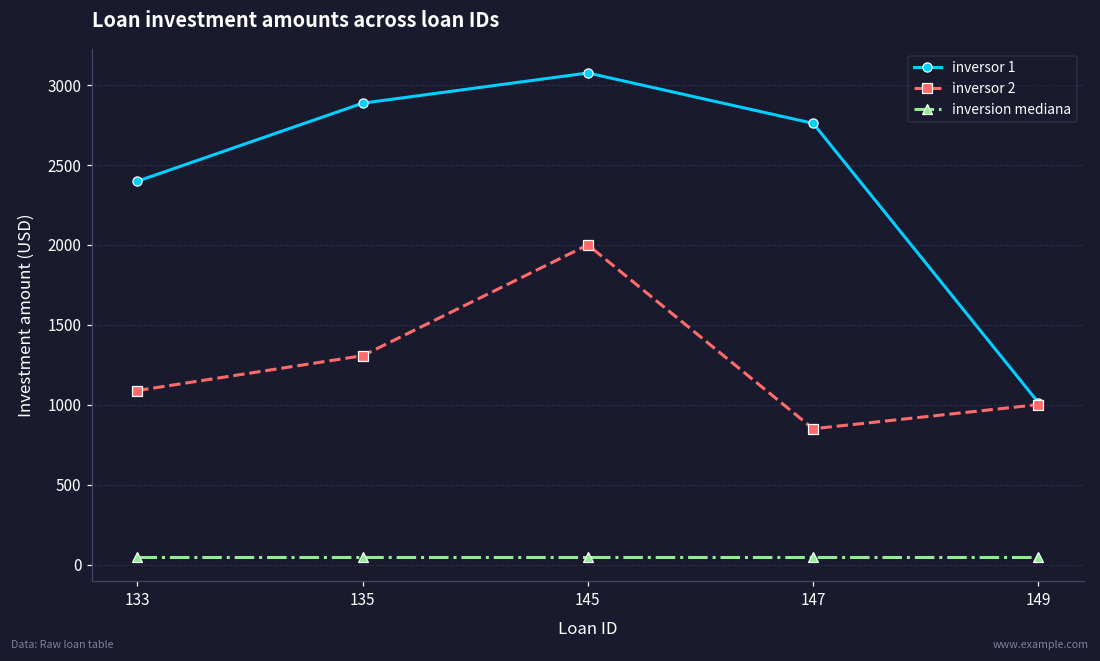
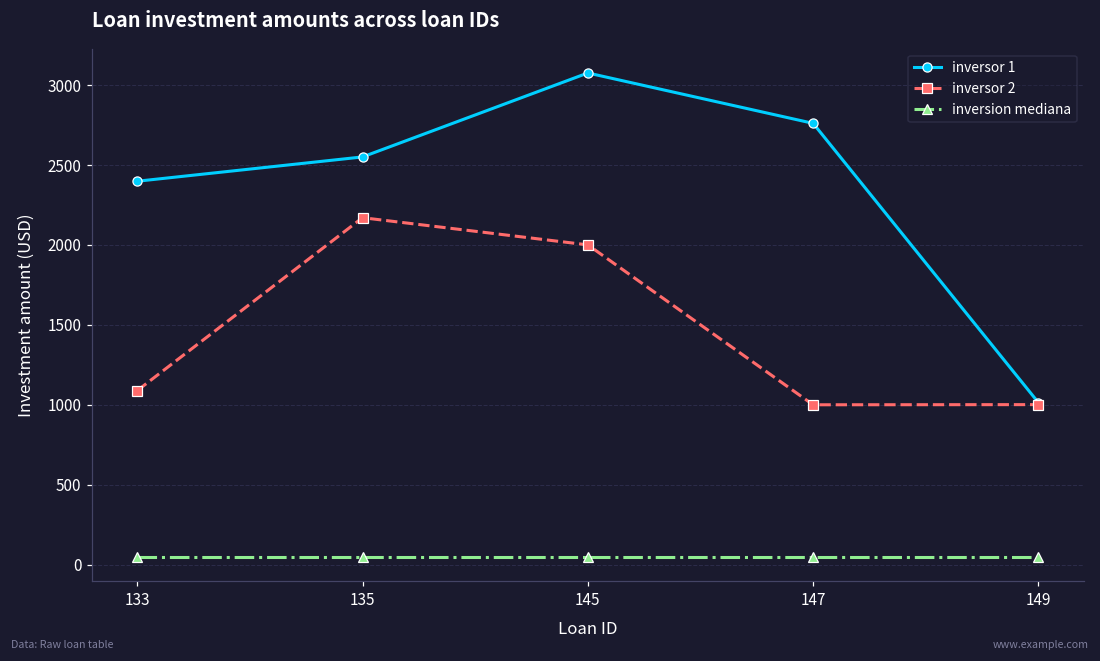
  {
    "inversor 1": {
      "133": 2400,
-     "135": 2890,
+     "135": 2550,
      "145": 3080,
      "147": 2760
    },
    "inversor 2": {
      "133": 1090,
-     "135": 1310,
+     "135": 2170,
      "145": 2000,
-     "147": 850
+     "147": 1000
    },
    "inversion mediana": {
      "133": 50,
      "135": 50,
      "145": 50,
      "147": 50,
      "149": 50
    }
  }
